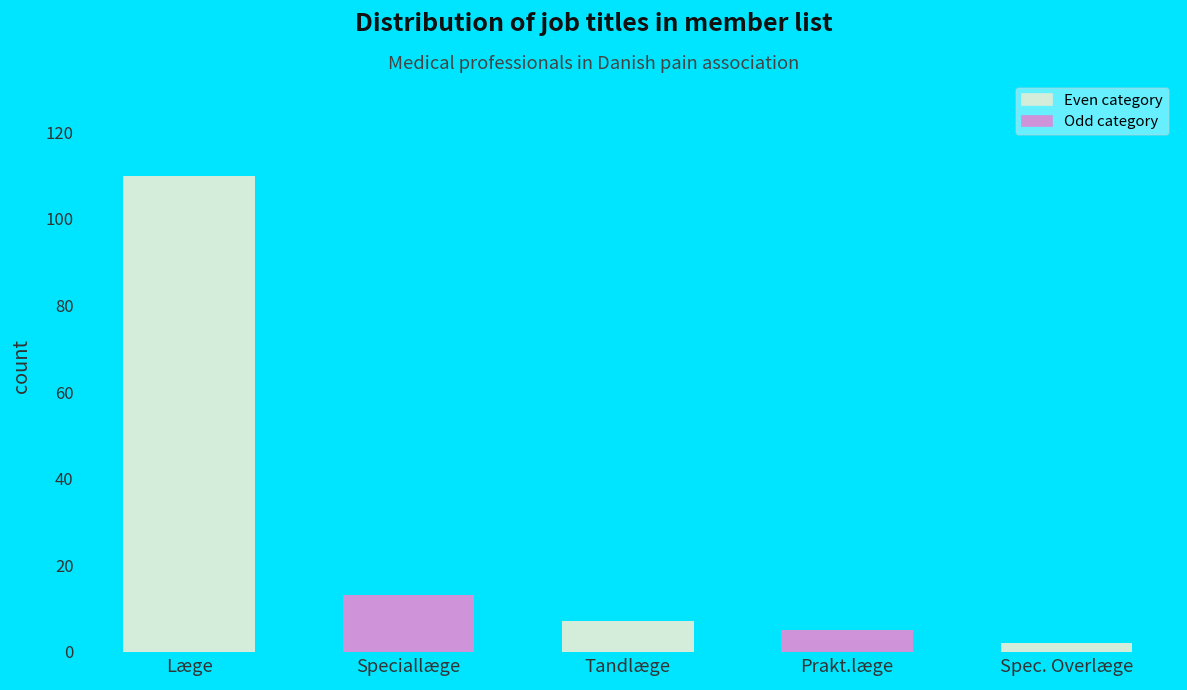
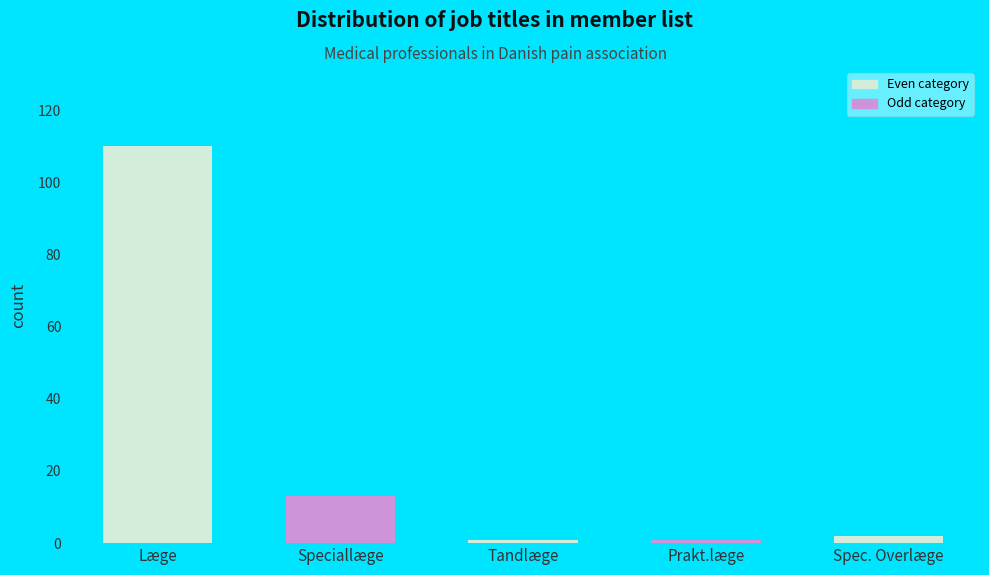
  {
    "Læge": 110,
    "Speciallæge": 13,
-   "Tandlæge": 7,
-   "Prakt.læge": 5,
+   "Tandlæge": 1,
+   "Prakt.læge": 1,
    "Spec. Overlæge": 2
  }
